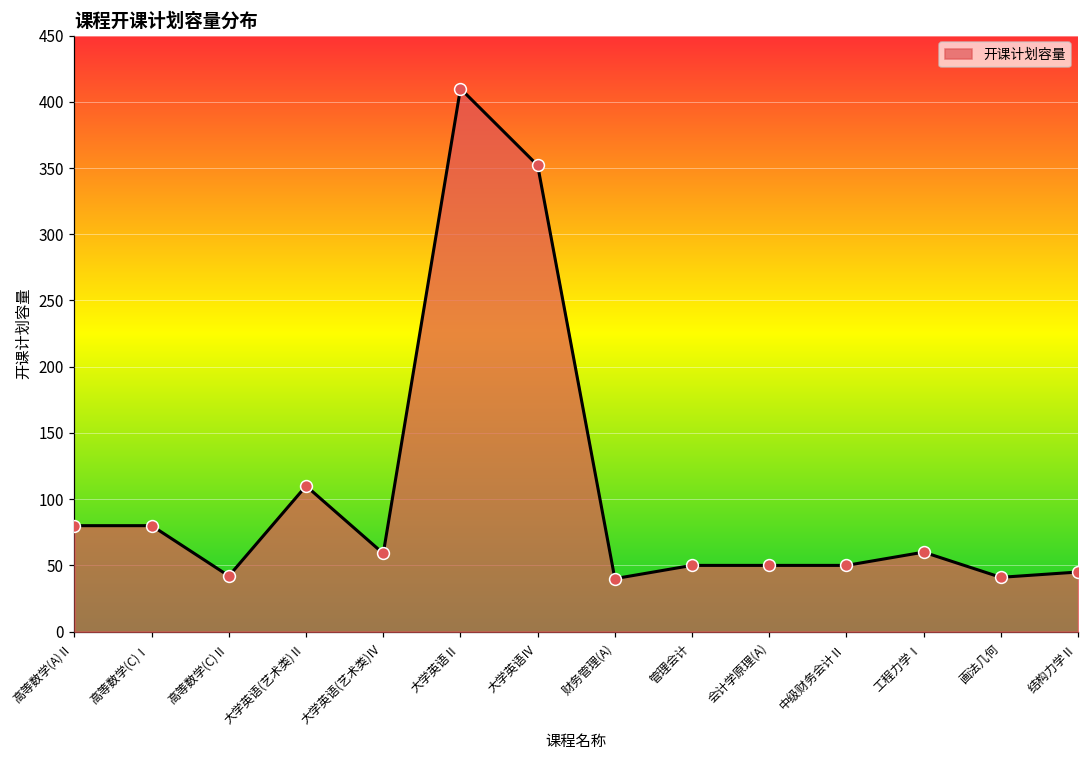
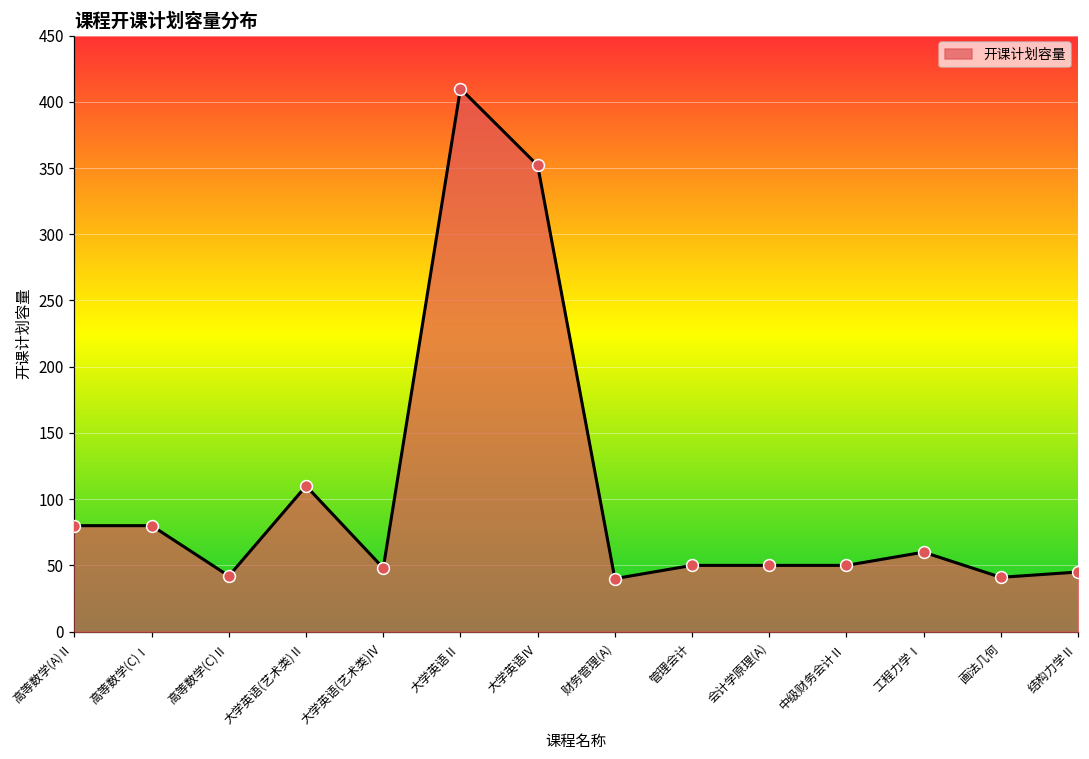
  {
    "高等数学(A)Ⅱ": 80,
    "高等数学(C)Ⅰ": 80,
    "高等数学(C)Ⅱ": 42,
    "大学英语(艺术类)Ⅱ": 110,
-   "大学英语(艺术类)Ⅳ": 59,
+   "大学英语(艺术类)Ⅳ": 48,
    "大学英语Ⅱ": 410,
    "大学英语Ⅳ": 352,
    "财务管理(A)": 40,
    "管理会计": 50,
    "会计学原理(A)": 50,
    "中级财务会计Ⅱ": 50,
    "工程力学Ⅰ": 60,
    "画法几何": 41,
    "结构力学Ⅱ": 45
  }
